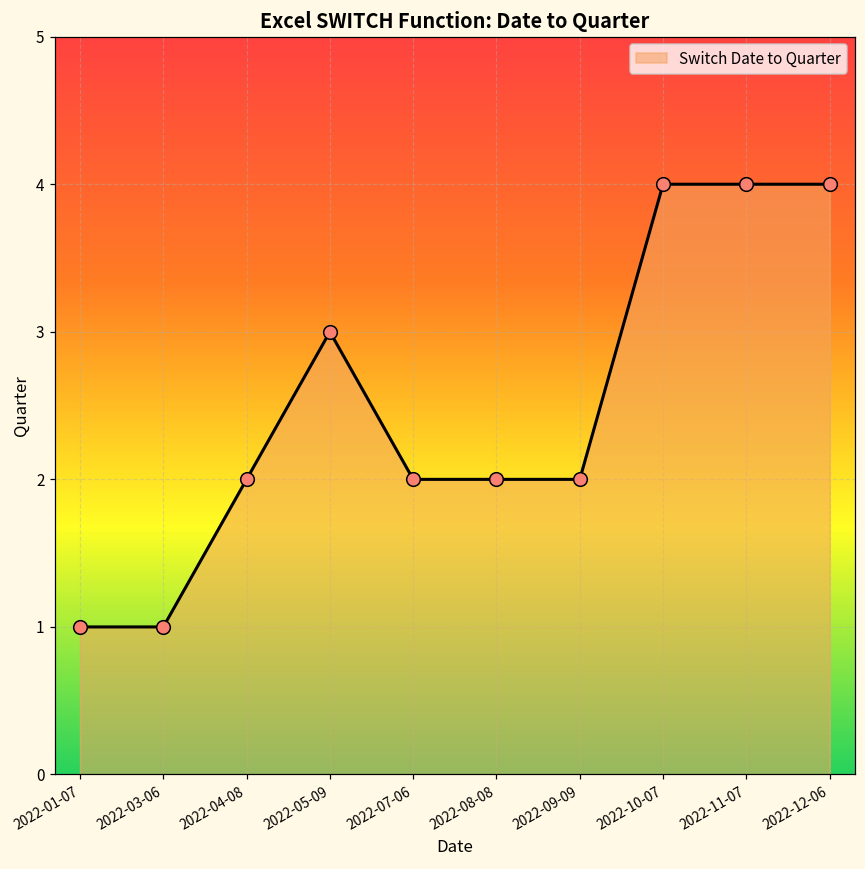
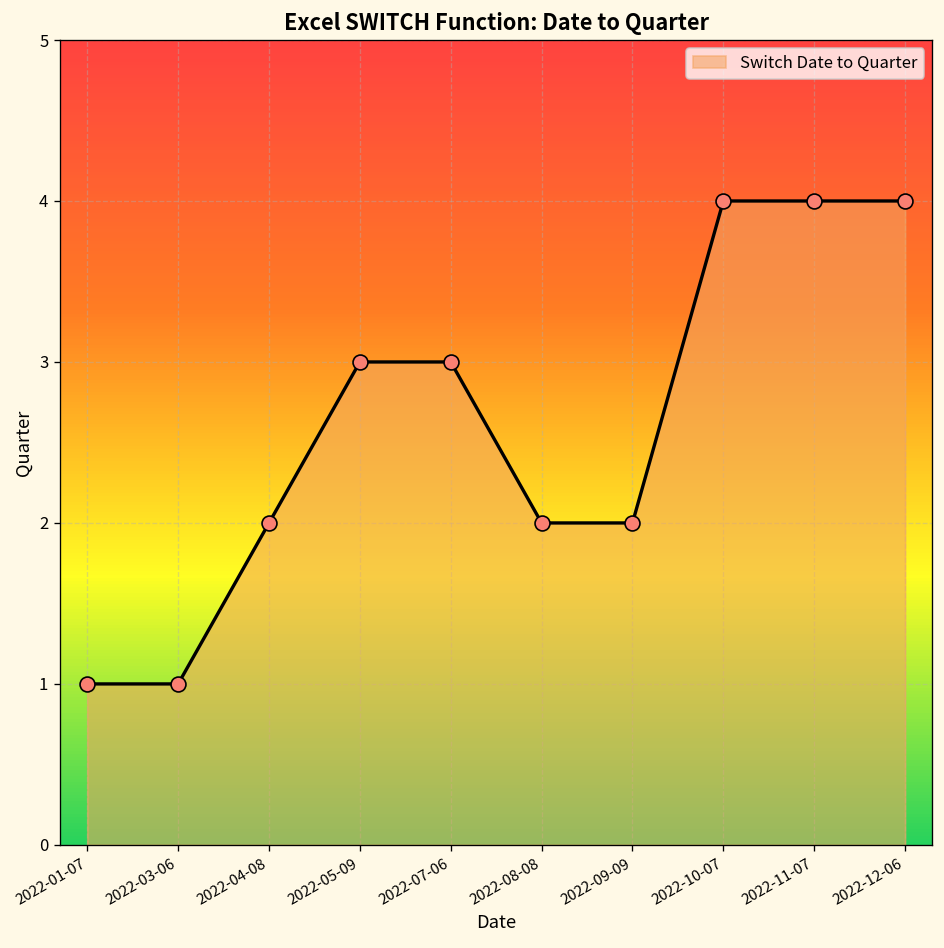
  {
    "2022-01-07": 1,
    "2022-03-06": 1,
    "2022-04-08": 2,
    "2022-05-09": 3,
-   "2022-07-06": 2,
+   "2022-07-06": 3,
    "2022-08-08": 2,
    "2022-09-09": 2,
    "2022-10-07": 4,
    "2022-11-07": 4,
    "2022-12-06": 4
  }
